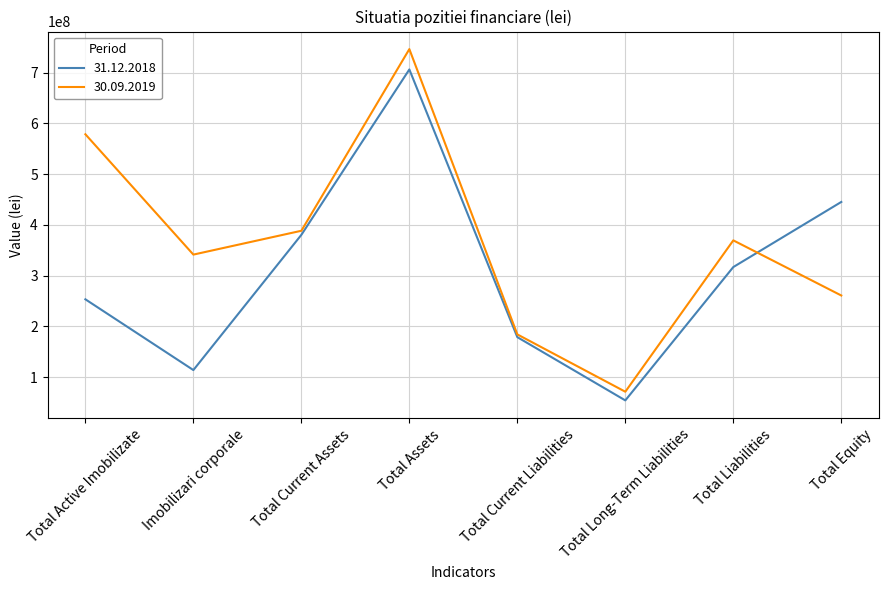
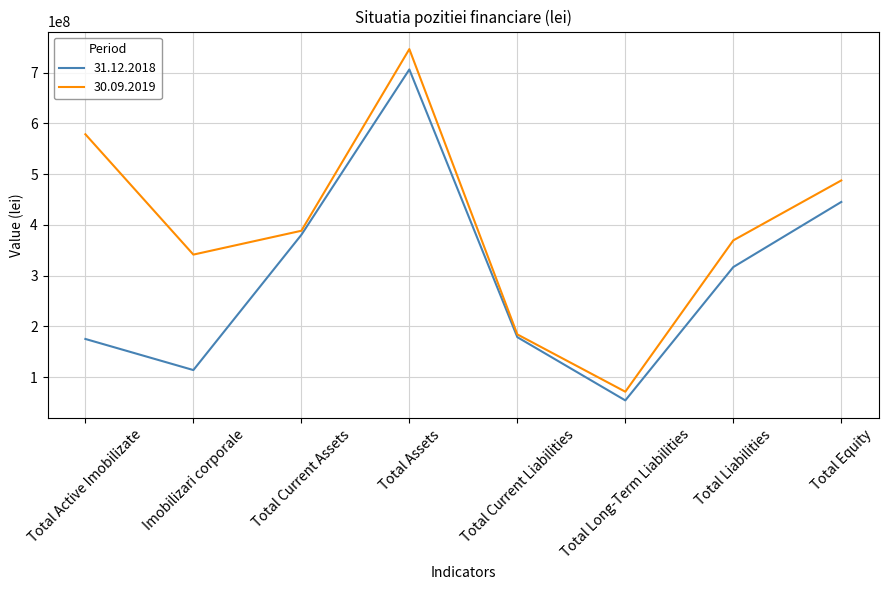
  {
    "31.12.2018": {
-     "Total Active Imobilizate": 250000000,
+     "Total Active Imobilizate": 180000000,
      "Imobilizari corporale": 110000000,
      "Total Current Assets": 380000000,
      "Total Assets": 710000000,
      "Total Current Liabilities": 180000000,
      "Total Long-Term Liabilities": 50000000,
      "Total Liabilities": 320000000,
      "Total Equity": 450000000
    },
    "30.09.2019": {
      "Total Active Imobilizate": 580000000,
      "Imobilizari corporale": 340000000,
      "Total Current Assets": 390000000,
      "Total Assets": 750000000,
      "Total Current Liabilities": 180000000,
      "Total Long-Term Liabilities": 70000000,
      "Total Liabilities": 370000000,
-     "Total Equity": 260000000
+     "Total Equity": 490000000
    }
  }
